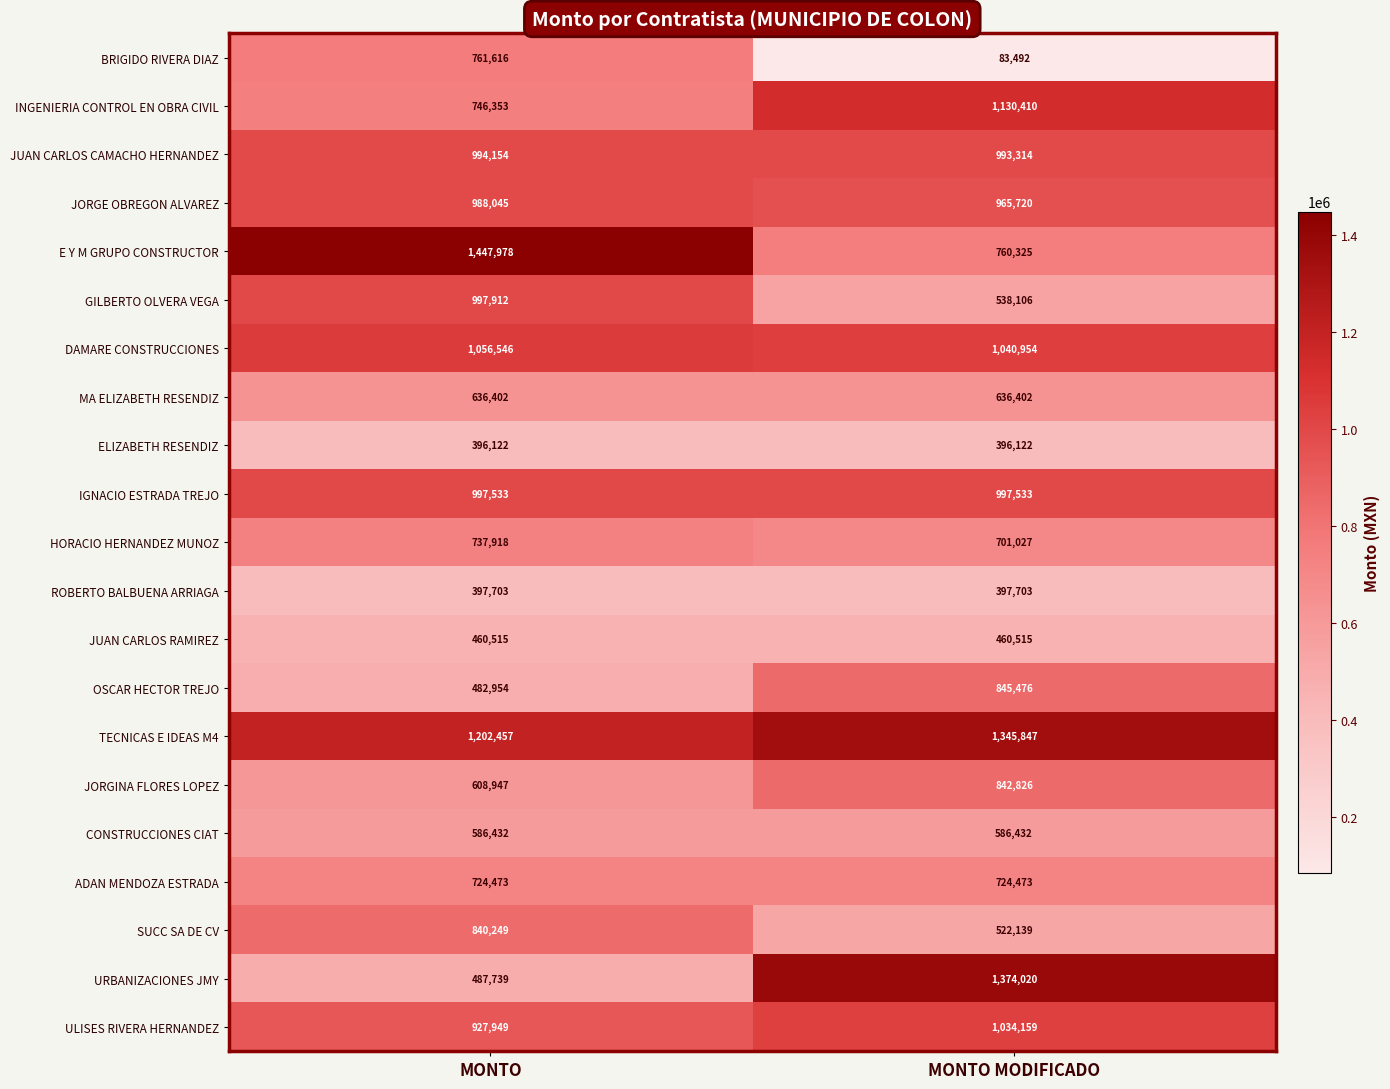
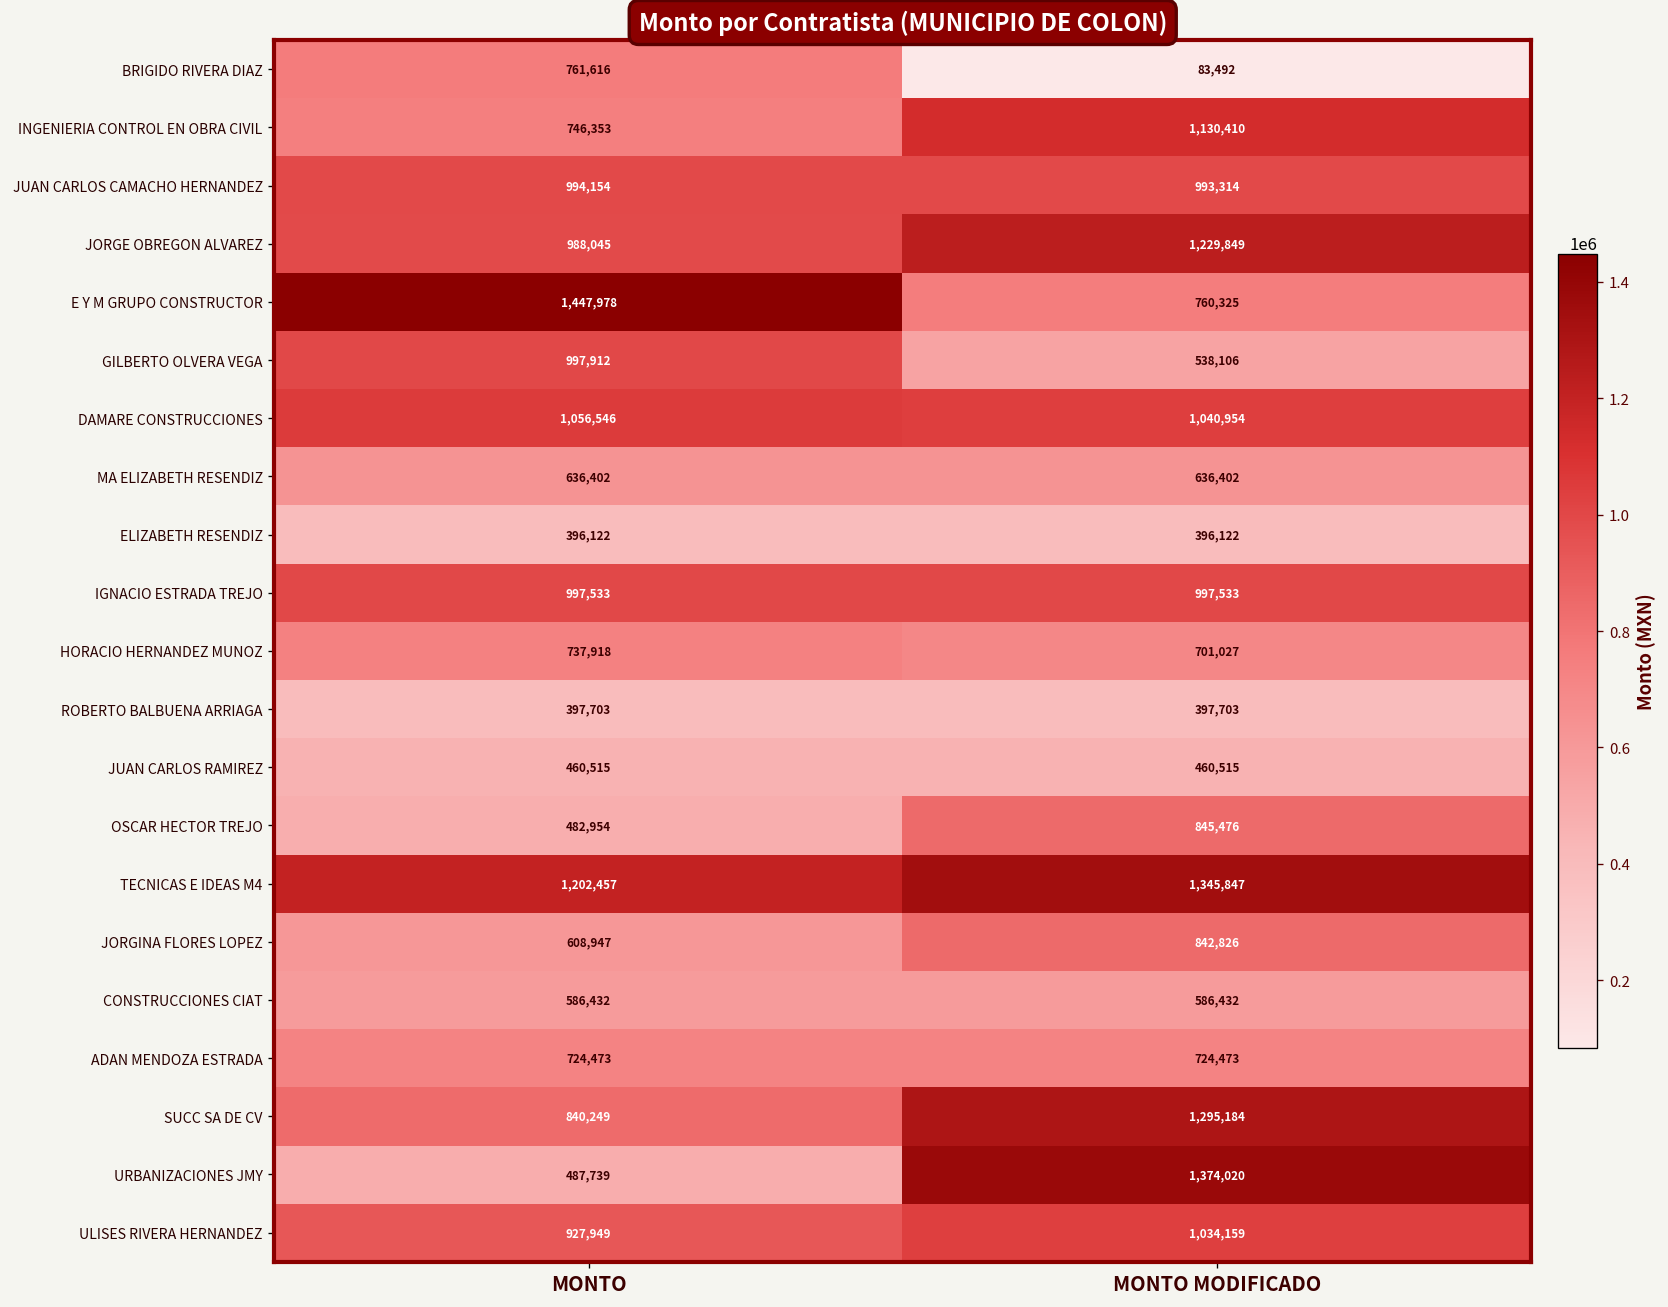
  {
    "BRIGIDO RIVERA DIAZ": {
      "MONTO": "761,616",
      "MONTO MODIFICADO": "83,492"
    },
    "INGENIERIA CONTROL EN OBRA CIVIL": {
      "MONTO": "746,353",
      "MONTO MODIFICADO": "1,130,410"
    },
    "JUAN CARLOS CAMACHO HERNANDEZ": {
      "MONTO": "994,154",
      "MONTO MODIFICADO": "993,314"
    },
    "JORGE OBREGON ALVAREZ": {
      "MONTO": "988,045",
-     "MONTO MODIFICADO": "965,720"
+     "MONTO MODIFICADO": "1,229,849"
    },
    "E Y M GRUPO CONSTRUCTOR": {
      "MONTO": "1,447,978",
      "MONTO MODIFICADO": "760,325"
    },
    "GILBERTO OLVERA VEGA": {
      "MONTO": "997,912",
      "MONTO MODIFICADO": "538,106"
    },
    "DAMARE CONSTRUCCIONES": {
      "MONTO": "1,056,546",
      "MONTO MODIFICADO": "1,040,954"
    },
    "MA ELIZABETH RESENDIZ": {
      "MONTO": "636,402",
      "MONTO MODIFICADO": "636,402"
    },
    "ELIZABETH RESENDIZ": {
      "MONTO": "396,122",
      "MONTO MODIFICADO": "396,122"
    },
    "IGNACIO ESTRADA TREJO": {
      "MONTO": "997,533",
      "MONTO MODIFICADO": "997,533"
    },
    "HORACIO HERNANDEZ MUNOZ": {
      "MONTO": "737,918",
      "MONTO MODIFICADO": "701,027"
    },
    "ROBERTO BALBUENA ARRIAGA": {
      "MONTO": "397,703",
      "MONTO MODIFICADO": "397,703"
    },
    "JUAN CARLOS RAMIREZ": {
      "MONTO": "460,515",
      "MONTO MODIFICADO": "460,515"
    },
    "OSCAR HECTOR TREJO": {
      "MONTO": "482,954",
      "MONTO MODIFICADO": "845,476"
    },
    "TECNICAS E IDEAS M4": {
      "MONTO": "1,202,457",
      "MONTO MODIFICADO": "1,345,847"
    },
    "JORGINA FLORES LOPEZ": {
      "MONTO": "608,947",
      "MONTO MODIFICADO": "842,826"
    },
    "CONSTRUCCIONES CIAT": {
      "MONTO": "586,432",
      "MONTO MODIFICADO": "586,432"
    },
    "ADAN MENDOZA ESTRADA": {
      "MONTO": "724,473",
      "MONTO MODIFICADO": "724,473"
    },
    "SUCC SA DE CV": {
      "MONTO": "840,249",
-     "MONTO MODIFICADO": "522,139"
+     "MONTO MODIFICADO": "1,295,184"
    },
    "URBANIZACIONES JMY": {
      "MONTO": "487,739",
      "MONTO MODIFICADO": "1,374,020"
    },
    "ULISES RIVERA HERNANDEZ": {
      "MONTO": "927,949",
      "MONTO MODIFICADO": "1,034,159"
    }
  }
